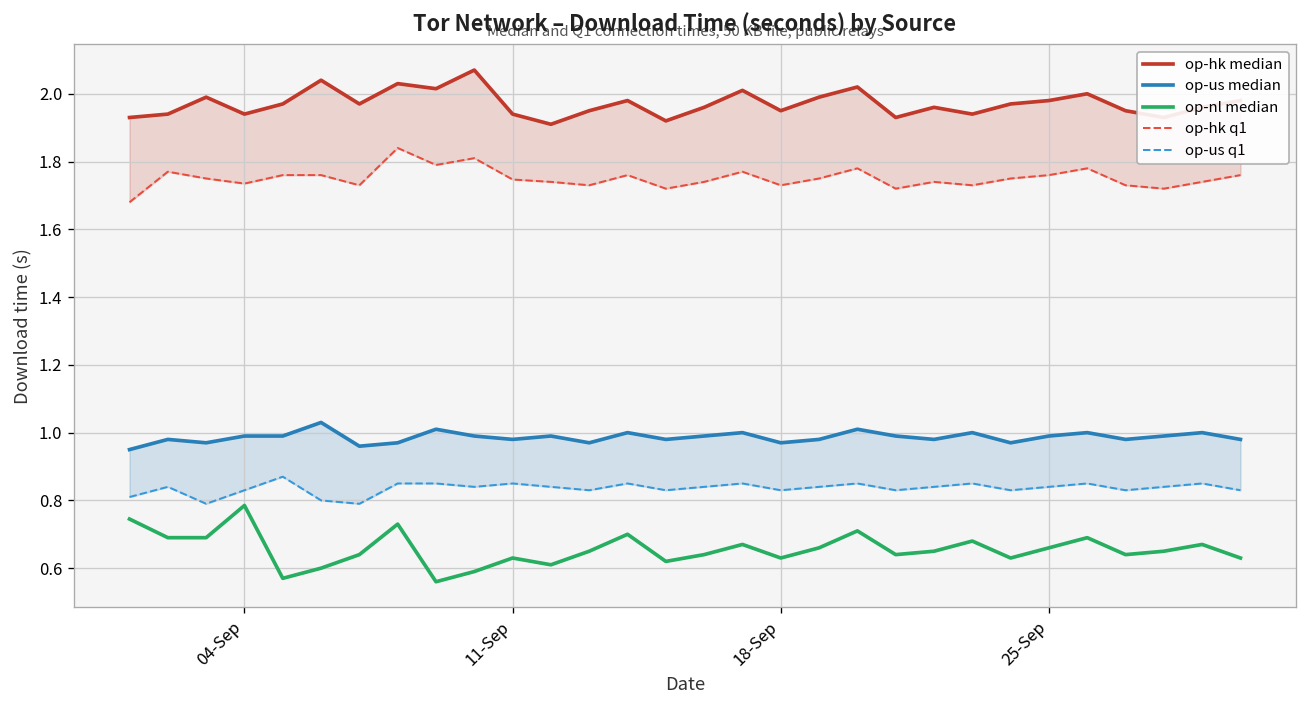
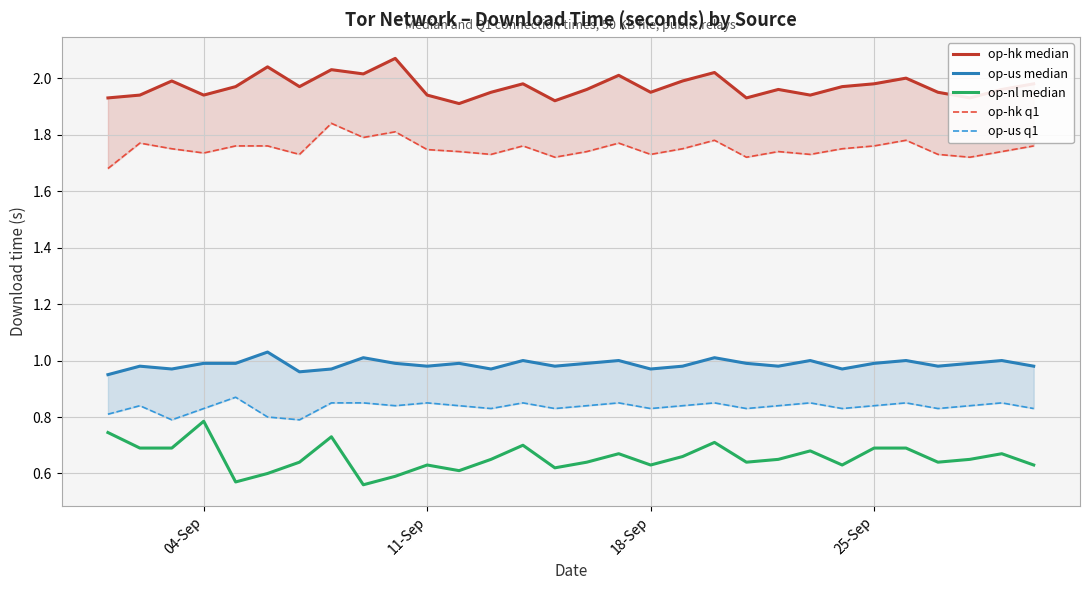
  {
    "op-nl median": {
      "04-Sep": 0.79,
      "11-Sep": 0.63,
      "18-Sep": 0.63,
-     "25-Sep": 0.66
+     "25-Sep": 0.69
    }
  }
